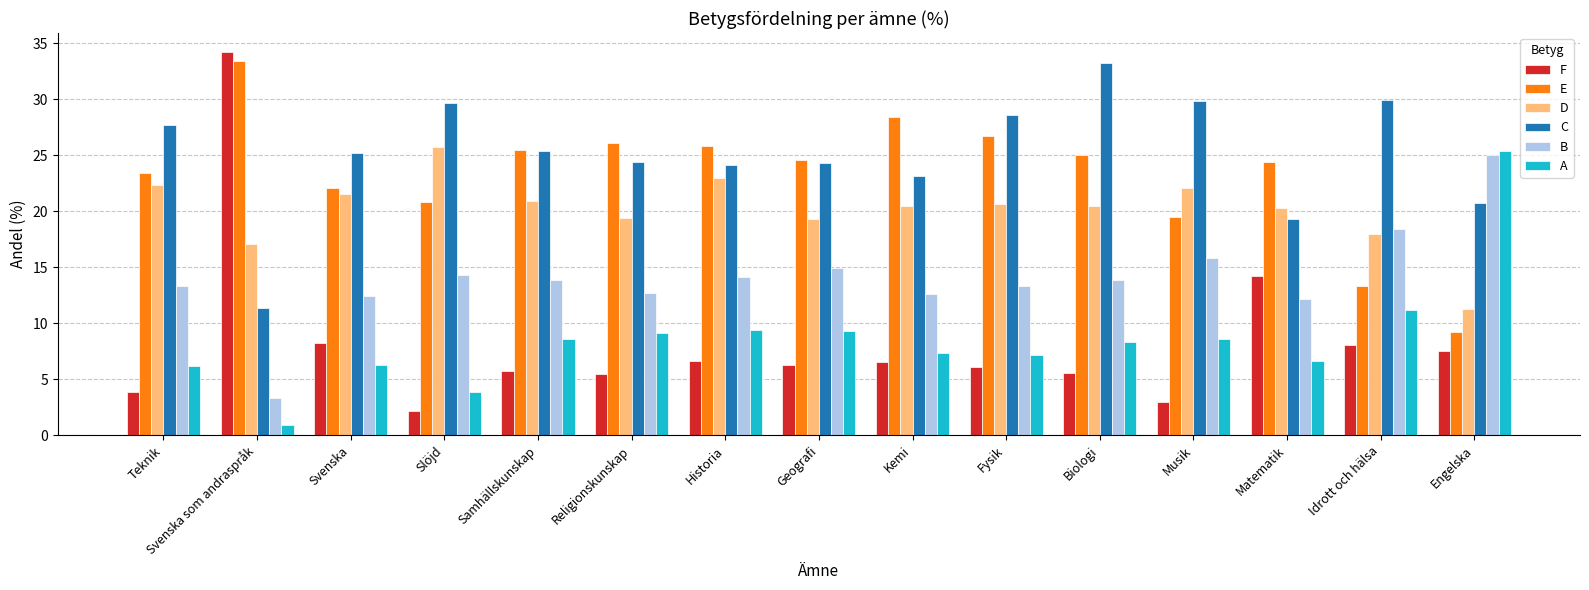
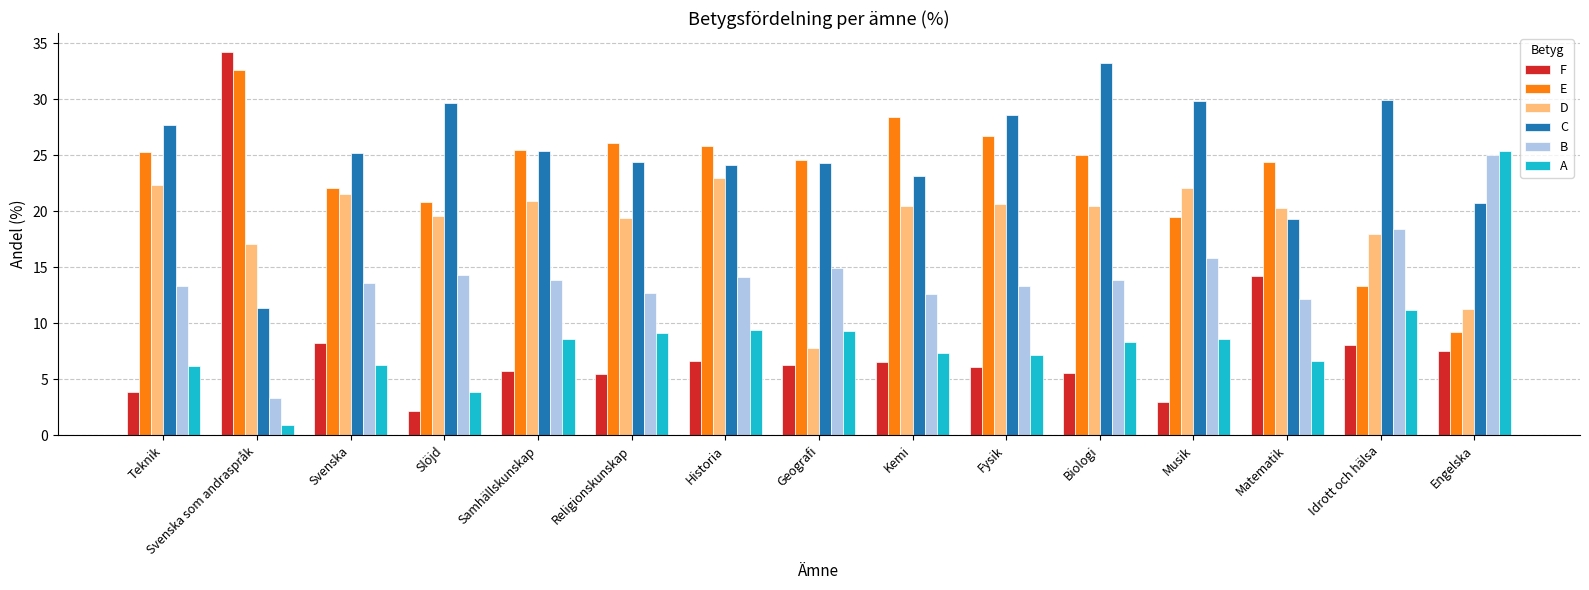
  {
    "F": {
      "Teknik": 3.9,
      "Svenska som andraspråk": 34.2,
      "Svenska": 8.2,
      "Slöjd": 2.2,
      "Samhällskunskap": 5.7,
      "Religionskunskap": 5.5,
      "Historia": 6.6,
      "Geografi": 6.3,
      "Kemi": 6.5,
      "Fysik": 6.1,
      "Biologi": 5.6,
      "Musik": 3.0,
      "Matematik": 14.2,
      "Idrott och hälsa": 8.1,
      "Engelska": 7.5
    },
    "E": {
-     "Teknik": 23.4,
-     "Svenska som andraspråk": 33.4,
+     "Teknik": 25.3,
+     "Svenska som andraspråk": 32.6,
      "Svenska": 22.1,
      "Slöjd": 20.8,
      "Samhällskunskap": 25.5,
      "Religionskunskap": 26.1,
      "Historia": 25.8,
      "Geografi": 24.6,
      "Kemi": 28.4,
      "Fysik": 26.7,
      "Biologi": 25.0,
      "Musik": 19.5,
      "Matematik": 24.4,
      "Idrott och hälsa": 13.3,
      "Engelska": 9.2
    },
    "D": {
      "Teknik": 22.3,
      "Svenska som andraspråk": 17.1,
      "Svenska": 21.5,
-     "Slöjd": 25.7,
+     "Slöjd": 19.6,
      "Samhällskunskap": 20.9,
      "Religionskunskap": 19.4,
      "Historia": 23.0,
-     "Geografi": 19.3,
+     "Geografi": 7.8,
      "Kemi": 20.5,
      "Fysik": 20.6,
      "Biologi": 20.5,
      "Musik": 22.1,
      "Matematik": 20.3,
      "Idrott och hälsa": 18.0,
      "Engelska": 11.3
    },
    "C": {
      "Teknik": 27.7,
      "Svenska som andraspråk": 11.4,
      "Svenska": 25.2,
      "Slöjd": 29.7,
      "Samhällskunskap": 25.4,
      "Religionskunskap": 24.4,
      "Historia": 24.1,
      "Geografi": 24.3,
      "Kemi": 23.1,
      "Fysik": 28.6,
      "Biologi": 33.2,
      "Musik": 29.8,
      "Matematik": 19.3,
      "Idrott och hälsa": 29.9,
      "Engelska": 20.7
    },
    "B": {
      "Teknik": 13.3,
      "Svenska som andraspråk": 3.3,
-     "Svenska": 12.4,
+     "Svenska": 13.6,
      "Slöjd": 14.3,
      "Samhällskunskap": 13.9,
      "Religionskunskap": 12.7,
      "Historia": 14.1,
      "Geografi": 14.9,
      "Kemi": 12.6,
      "Fysik": 13.3,
      "Biologi": 13.9,
      "Musik": 15.8,
      "Matematik": 12.2,
      "Idrott och hälsa": 18.4,
      "Engelska": 25.0
    },
    "A": {
      "Teknik": 6.2,
      "Svenska som andraspråk": 0.9,
      "Svenska": 6.3,
      "Slöjd": 3.9,
      "Samhällskunskap": 8.6,
      "Religionskunskap": 9.1,
      "Historia": 9.4,
      "Geografi": 9.3,
      "Kemi": 7.3,
      "Fysik": 7.2,
      "Biologi": 8.3,
      "Musik": 8.6,
      "Matematik": 6.6,
      "Idrott och hälsa": 11.2,
      "Engelska": 25.4
    }
  }
